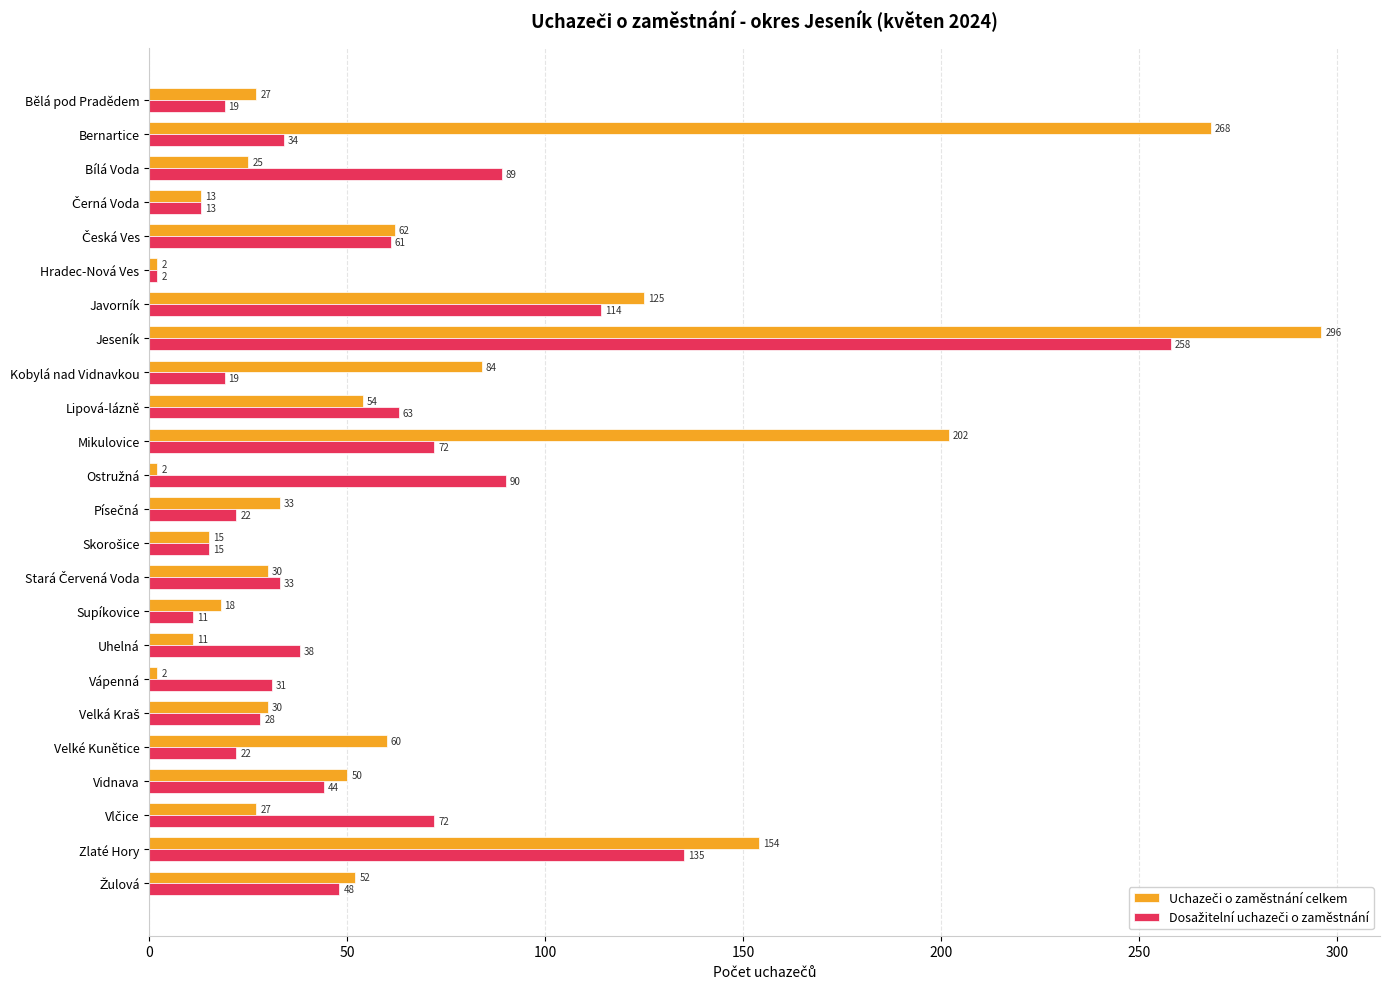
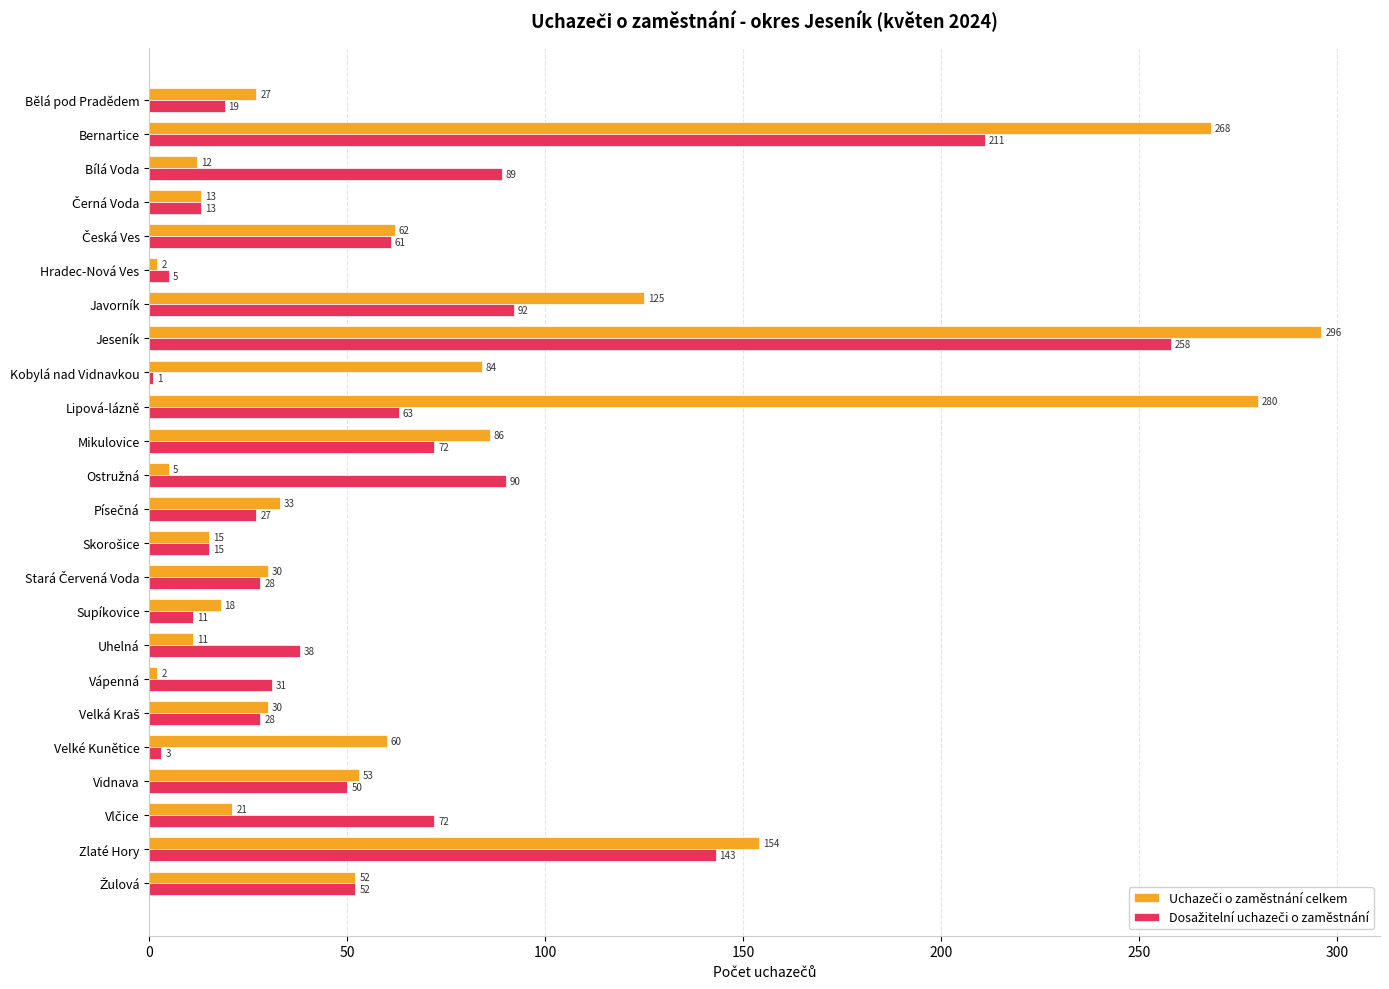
  {
    "Uchazeči o zaměstnání celkem": {
      "Bělá pod Pradědem": 27,
      "Bernartice": 268,
-     "Bílá Voda": 25,
+     "Bílá Voda": 12,
      "Černá Voda": 13,
      "Česká Ves": 62,
      "Hradec-Nová Ves": 2,
      "Javorník": 125,
      "Jeseník": 296,
      "Kobylá nad Vidnavkou": 84,
-     "Lipová-lázně": 54,
-     "Mikulovice": 202,
-     "Ostružná": 2,
+     "Lipová-lázně": 280,
+     "Mikulovice": 86,
+     "Ostružná": 5,
      "Písečná": 33,
      "Skorošice": 15,
      "Stará Červená Voda": 30,
      "Supíkovice": 18,
      "Uhelná": 11,
      "Vápenná": 2,
      "Velká Kraš": 30,
      "Velké Kunětice": 60,
-     "Vidnava": 50,
-     "Vlčice": 27,
+     "Vidnava": 53,
+     "Vlčice": 21,
      "Zlaté Hory": 154,
      "Žulová": 52
    },
    "Dosažitelní uchazeči o zaměstnání": {
      "Bělá pod Pradědem": 19,
-     "Bernartice": 34,
+     "Bernartice": 211,
      "Bílá Voda": 89,
      "Černá Voda": 13,
      "Česká Ves": 61,
-     "Hradec-Nová Ves": 2,
-     "Javorník": 114,
+     "Hradec-Nová Ves": 5,
+     "Javorník": 92,
      "Jeseník": 258,
-     "Kobylá nad Vidnavkou": 19,
+     "Kobylá nad Vidnavkou": 1,
      "Lipová-lázně": 63,
      "Mikulovice": 72,
      "Ostružná": 90,
-     "Písečná": 22,
+     "Písečná": 27,
      "Skorošice": 15,
-     "Stará Červená Voda": 33,
+     "Stará Červená Voda": 28,
      "Supíkovice": 11,
      "Uhelná": 38,
      "Vápenná": 31,
      "Velká Kraš": 28,
-     "Velké Kunětice": 22,
-     "Vidnava": 44,
+     "Velké Kunětice": 3,
+     "Vidnava": 50,
      "Vlčice": 72,
-     "Zlaté Hory": 135,
-     "Žulová": 48
+     "Zlaté Hory": 143,
+     "Žulová": 52
    }
  }
